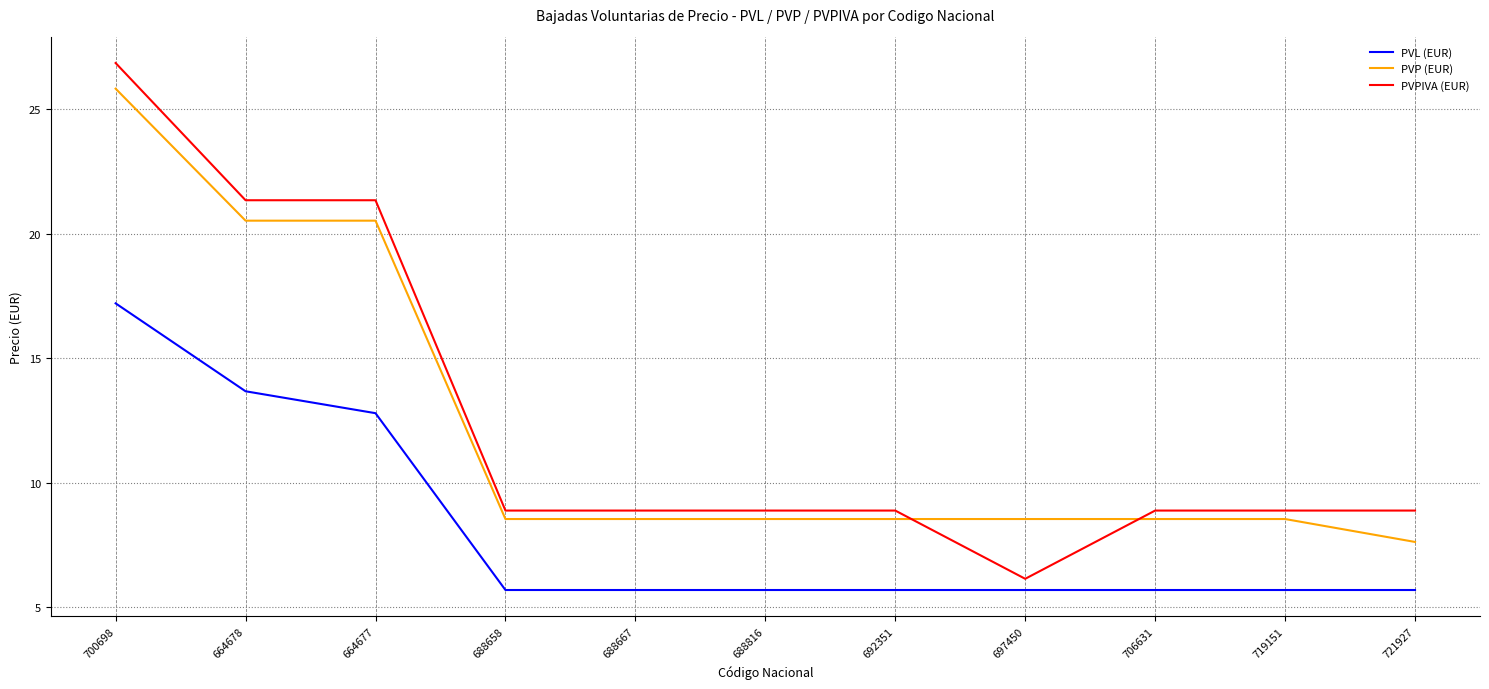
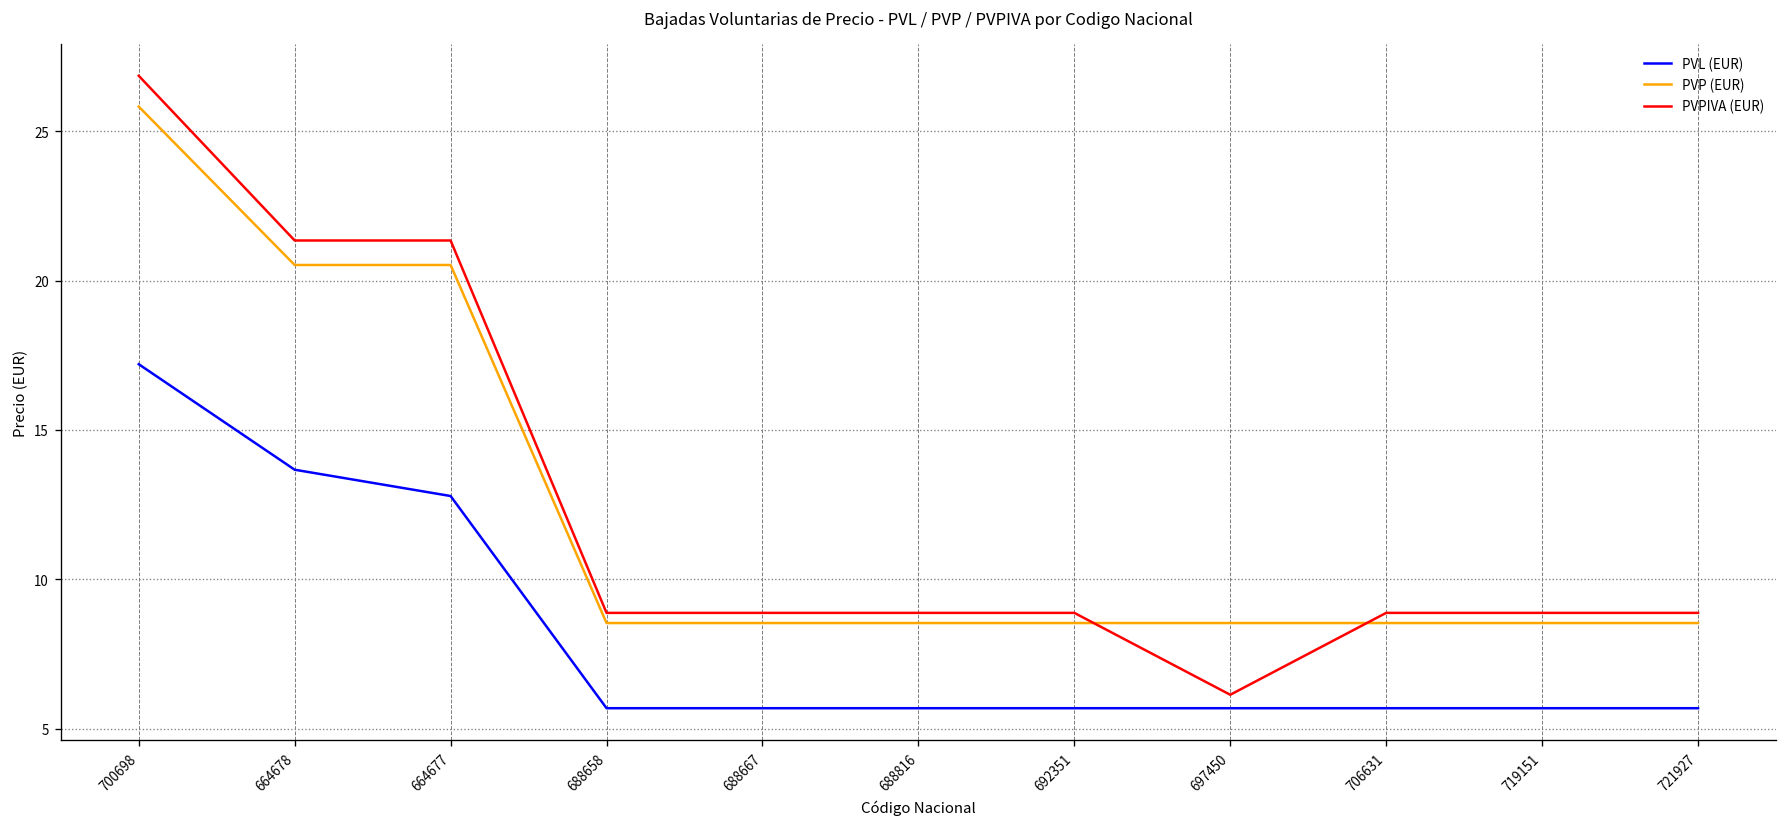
  {
    "PVL (EUR)": {
      "700698": 17.2,
      "664678": 13.7,
      "664677": 12.8,
      "688658": 5.7,
      "688667": 5.7,
      "688816": 5.7,
      "692351": 5.7,
      "697450": 5.7,
      "706631": 5.7,
      "719151": 5.7,
      "721927": 5.7
    },
    "PVP (EUR)": {
      "700698": 25.8,
      "664678": 20.5,
      "664677": 20.5,
      "688658": 8.5,
      "688667": 8.5,
      "688816": 8.5,
      "692351": 8.5,
      "697450": 8.5,
      "706631": 8.5,
      "719151": 8.5,
-     "721927": 7.6
+     "721927": 8.5
    },
    "PVPIVA (EUR)": {
      "700698": 26.9,
      "664678": 21.3,
      "664677": 21.3,
      "688658": 8.9,
      "688667": 8.9,
      "688816": 8.9,
      "692351": 8.9,
      "697450": 6.1,
      "706631": 8.9,
      "719151": 8.9,
      "721927": 8.9
    }
  }
